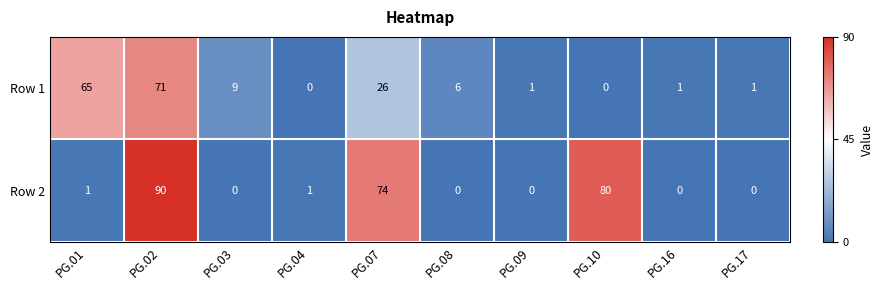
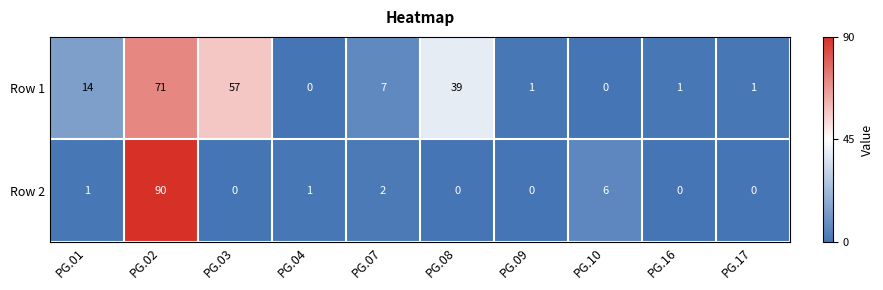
  {
    "Row 1": {
-     "PG.01": 65,
+     "PG.01": 14,
      "PG.02": 71,
-     "PG.03": 9,
+     "PG.03": 57,
      "PG.04": 0,
-     "PG.07": 26,
-     "PG.08": 6,
+     "PG.07": 7,
+     "PG.08": 39,
      "PG.09": 1,
      "PG.10": 0,
      "PG.16": 1,
      "PG.17": 1
    },
    "Row 2": {
      "PG.01": 1,
      "PG.02": 90,
      "PG.03": 0,
      "PG.04": 1,
-     "PG.07": 74,
+     "PG.07": 2,
      "PG.08": 0,
      "PG.09": 0,
-     "PG.10": 80,
+     "PG.10": 6,
      "PG.16": 0,
      "PG.17": 0
    }
  }
